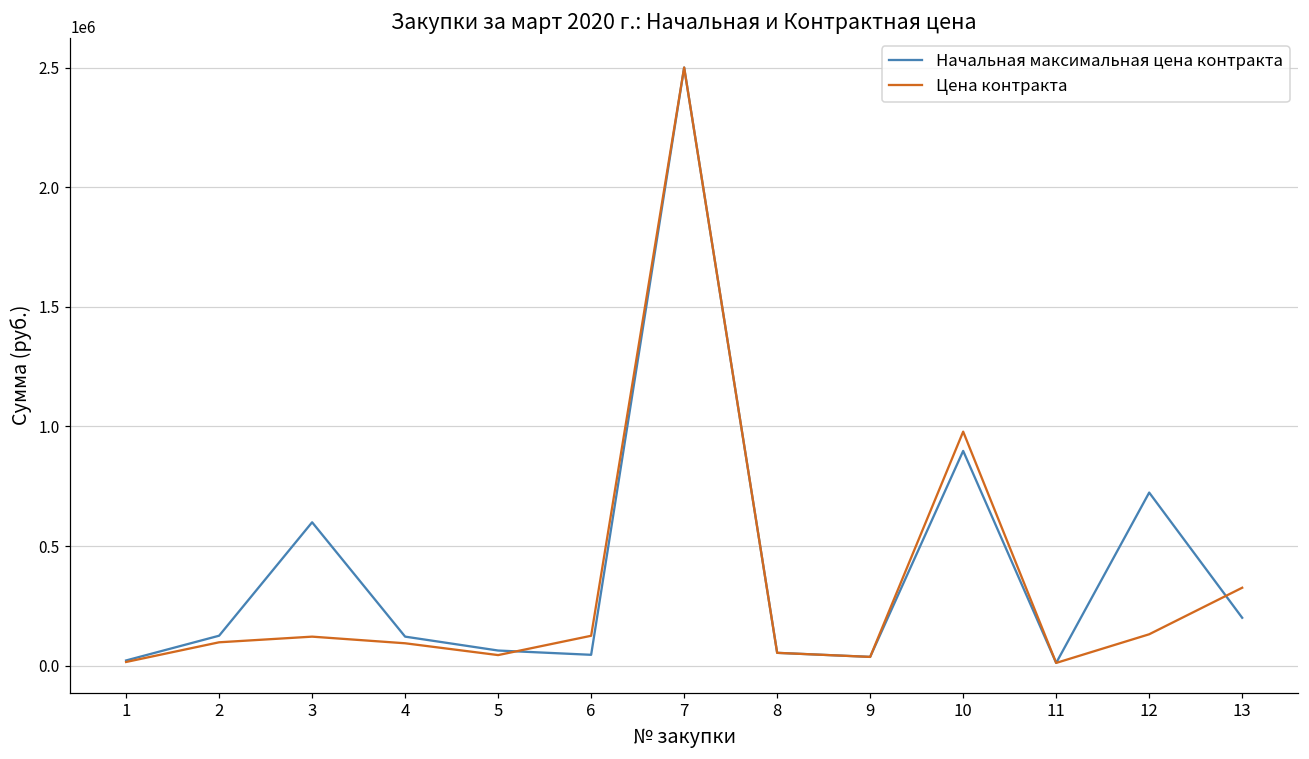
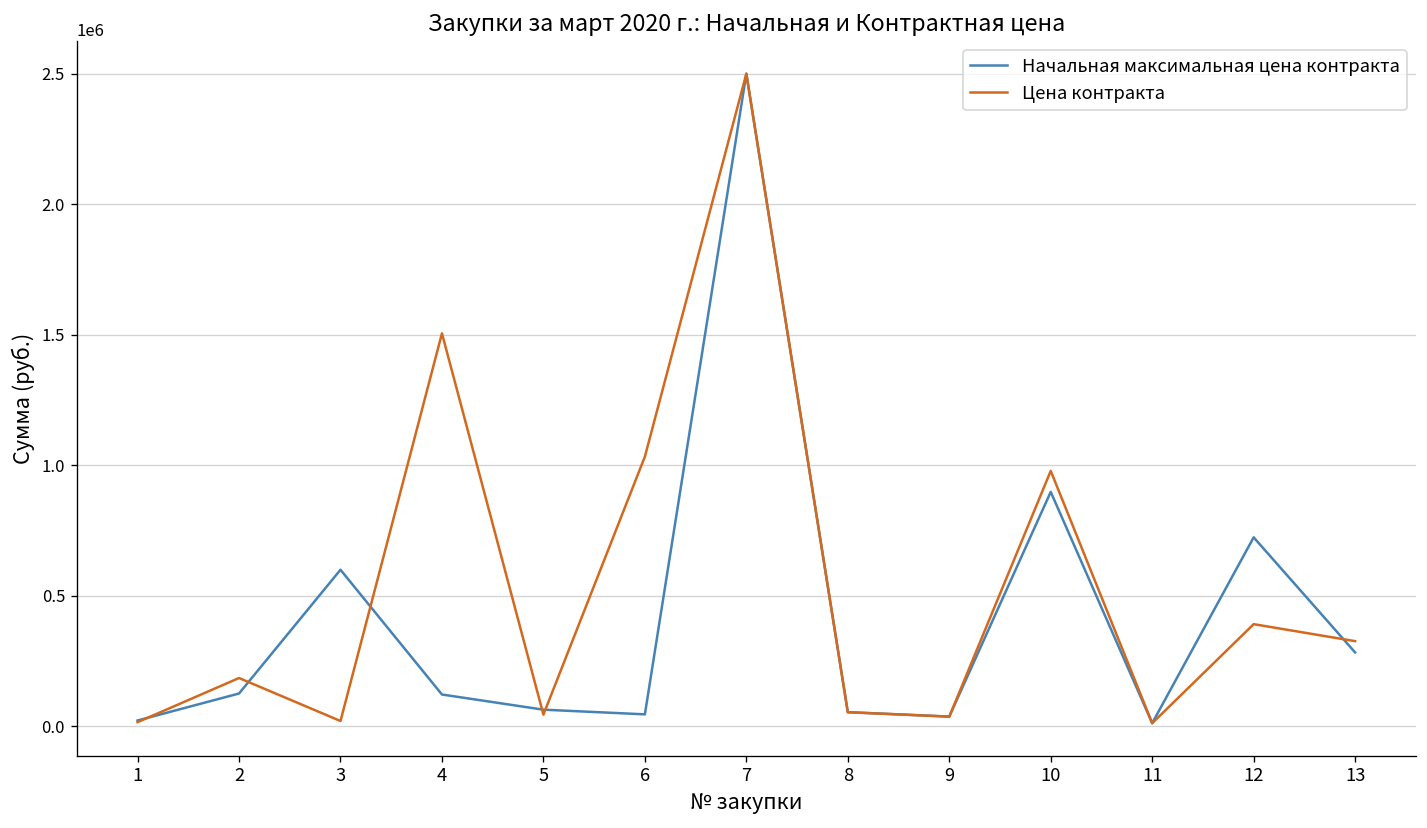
  {
    "Начальная максимальная цена контракта": {
      "2": 120000,
      "3": 600000,
      "4": 120000,
      "5": 60000,
      "6": 50000,
      "10": 900000,
      "12": 720000,
-     "13": 200000
+     "13": 280000
    },
    "Цена контракта": {
-     "2": 100000,
-     "3": 120000,
-     "4": 90000,
+     "2": 180000,
+     "3": 20000,
+     "4": 1500000,
      "5": 40000,
-     "6": 120000,
+     "6": 1030000,
      "10": 980000,
-     "12": 130000,
+     "12": 390000,
      "13": 330000
    }
  }
